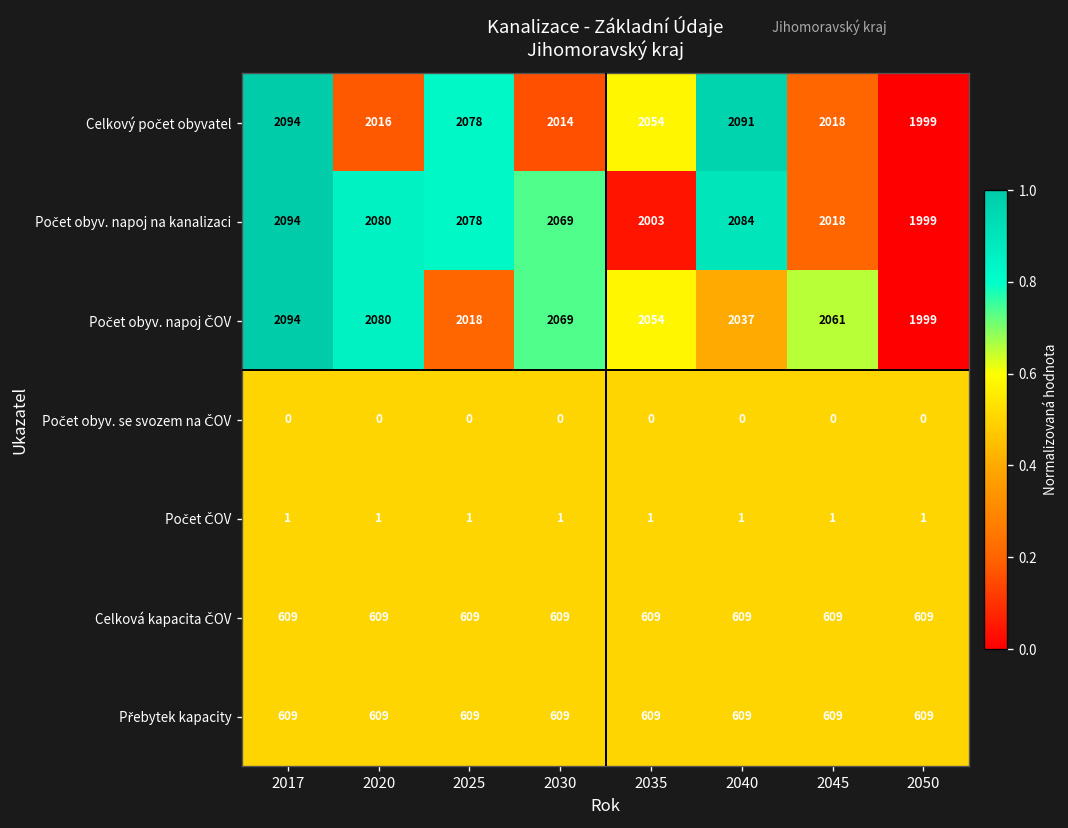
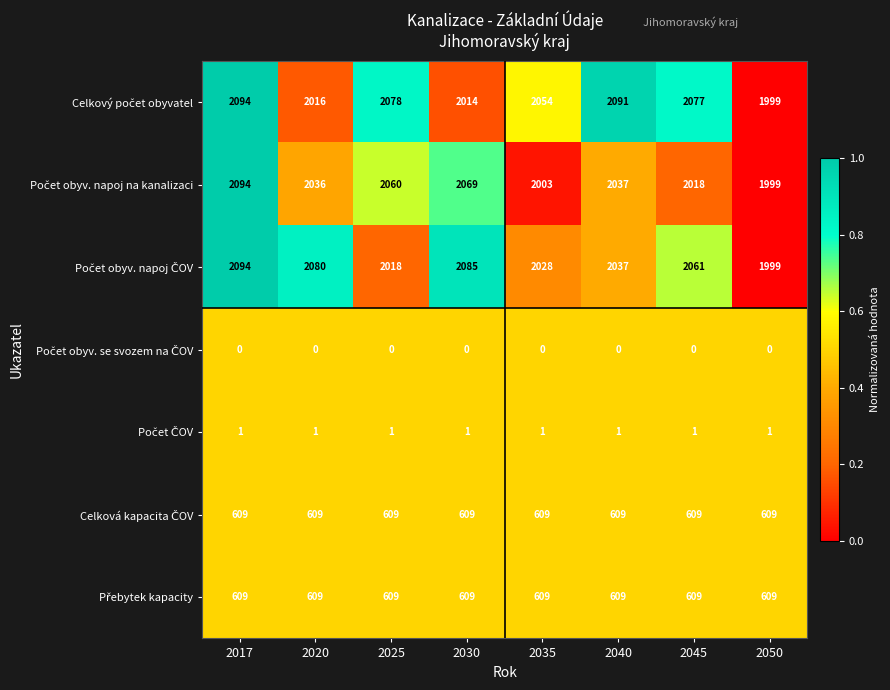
  {
    "Celkový počet obyvatel": {
      "2017": 2094,
      "2020": 2016,
      "2025": 2078,
      "2030": 2014,
      "2035": 2054,
      "2040": 2091,
-     "2045": 2018,
+     "2045": 2077,
      "2050": 1999
    },
    "Počet obyv. napoj na kanalizaci": {
      "2017": 2094,
-     "2020": 2080,
-     "2025": 2078,
+     "2020": 2036,
+     "2025": 2060,
      "2030": 2069,
      "2035": 2003,
-     "2040": 2084,
+     "2040": 2037,
      "2045": 2018,
      "2050": 1999
    },
    "Počet obyv. napoj ČOV": {
      "2017": 2094,
      "2020": 2080,
      "2025": 2018,
-     "2030": 2069,
-     "2035": 2054,
+     "2030": 2085,
+     "2035": 2028,
      "2040": 2037,
      "2045": 2061,
      "2050": 1999
    },
    "Počet obyv. se svozem na ČOV": {
      "2017": 0,
      "2020": 0,
      "2025": 0,
      "2030": 0,
      "2035": 0,
      "2040": 0,
      "2045": 0,
      "2050": 0
    },
    "Počet ČOV": {
      "2017": 1,
      "2020": 1,
      "2025": 1,
      "2030": 1,
      "2035": 1,
      "2040": 1,
      "2045": 1,
      "2050": 1
    },
    "Celková kapacita ČOV": {
      "2017": 609,
      "2020": 609,
      "2025": 609,
      "2030": 609,
      "2035": 609,
      "2040": 609,
      "2045": 609,
      "2050": 609
    },
    "Přebytek kapacity": {
      "2017": 609,
      "2020": 609,
      "2025": 609,
      "2030": 609,
      "2035": 609,
      "2040": 609,
      "2045": 609,
      "2050": 609
    }
  }
